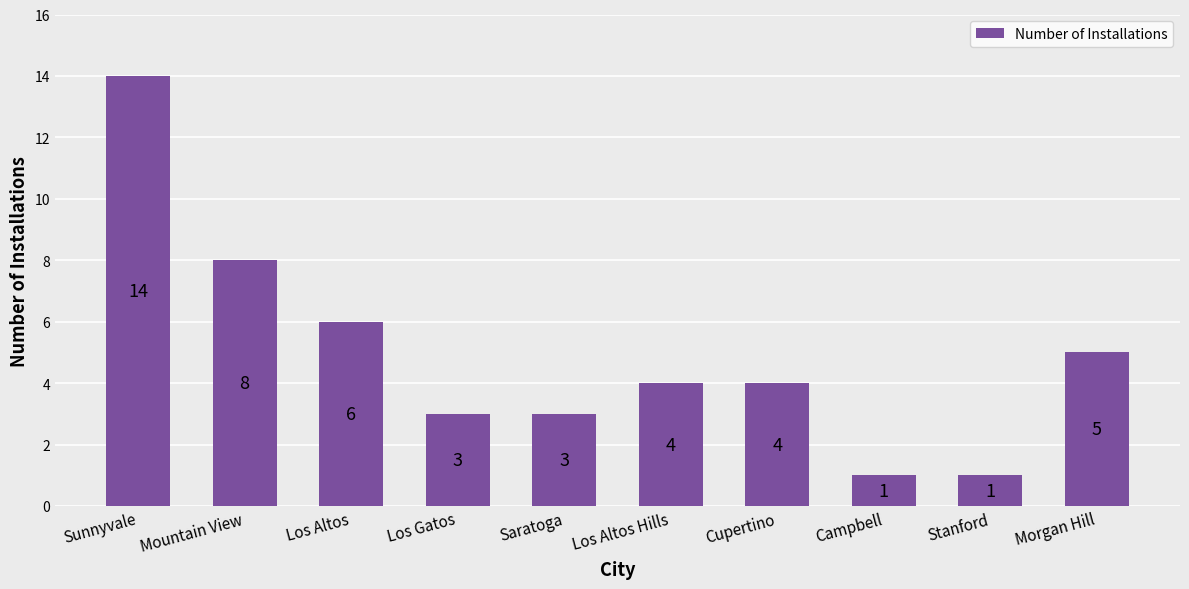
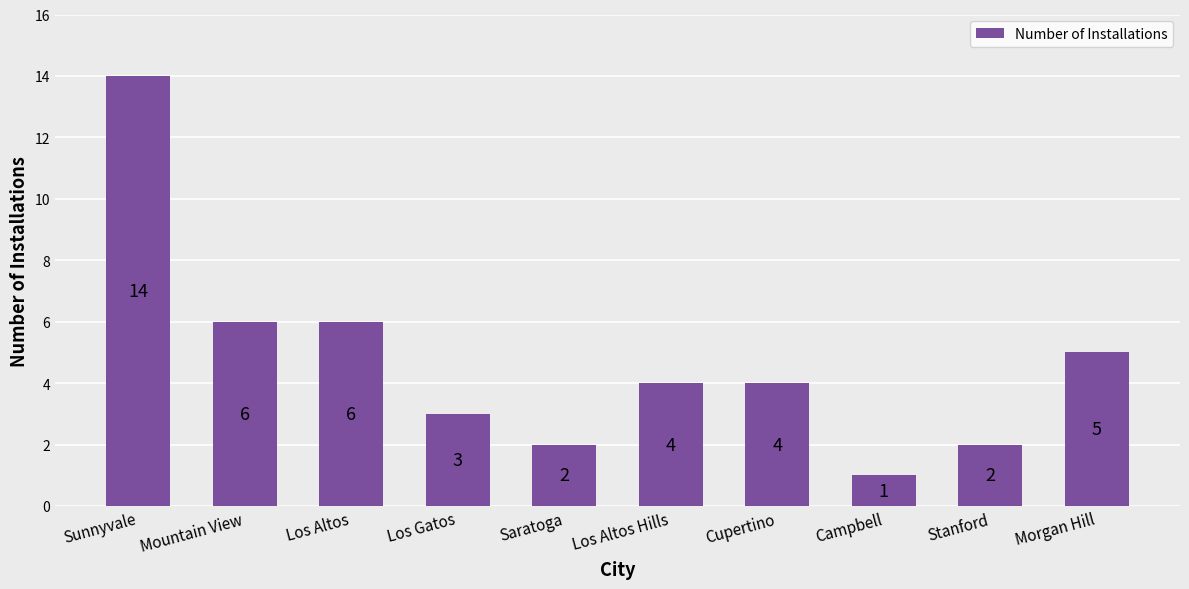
  {
    "Sunnyvale": 14,
-   "Mountain View": 8,
+   "Mountain View": 6,
    "Los Altos": 6,
    "Los Gatos": 3,
-   "Saratoga": 3,
+   "Saratoga": 2,
    "Los Altos Hills": 4,
    "Cupertino": 4,
    "Campbell": 1,
-   "Stanford": 1,
+   "Stanford": 2,
    "Morgan Hill": 5
  }
